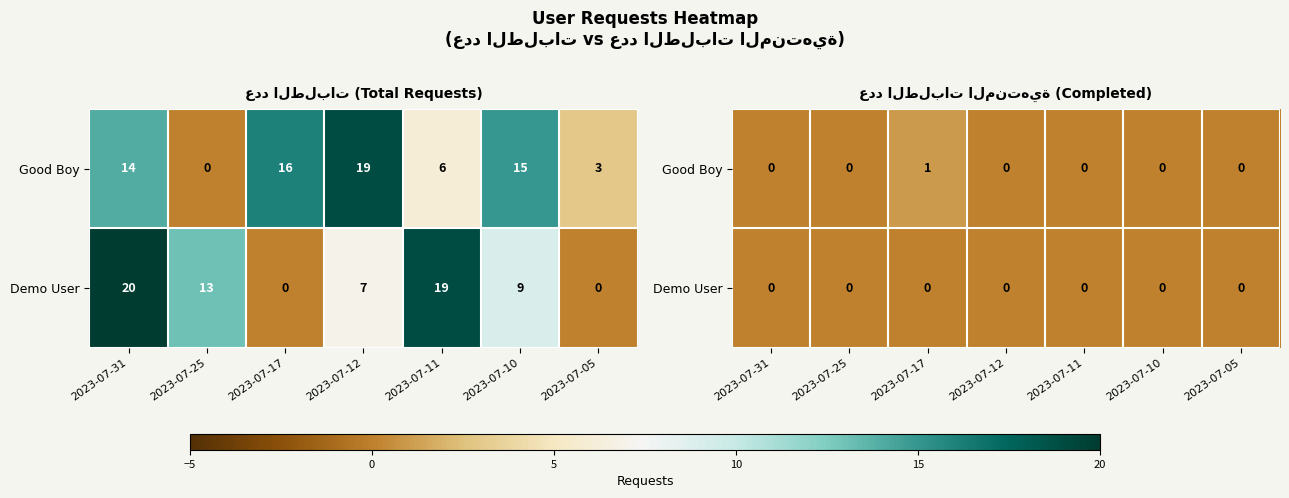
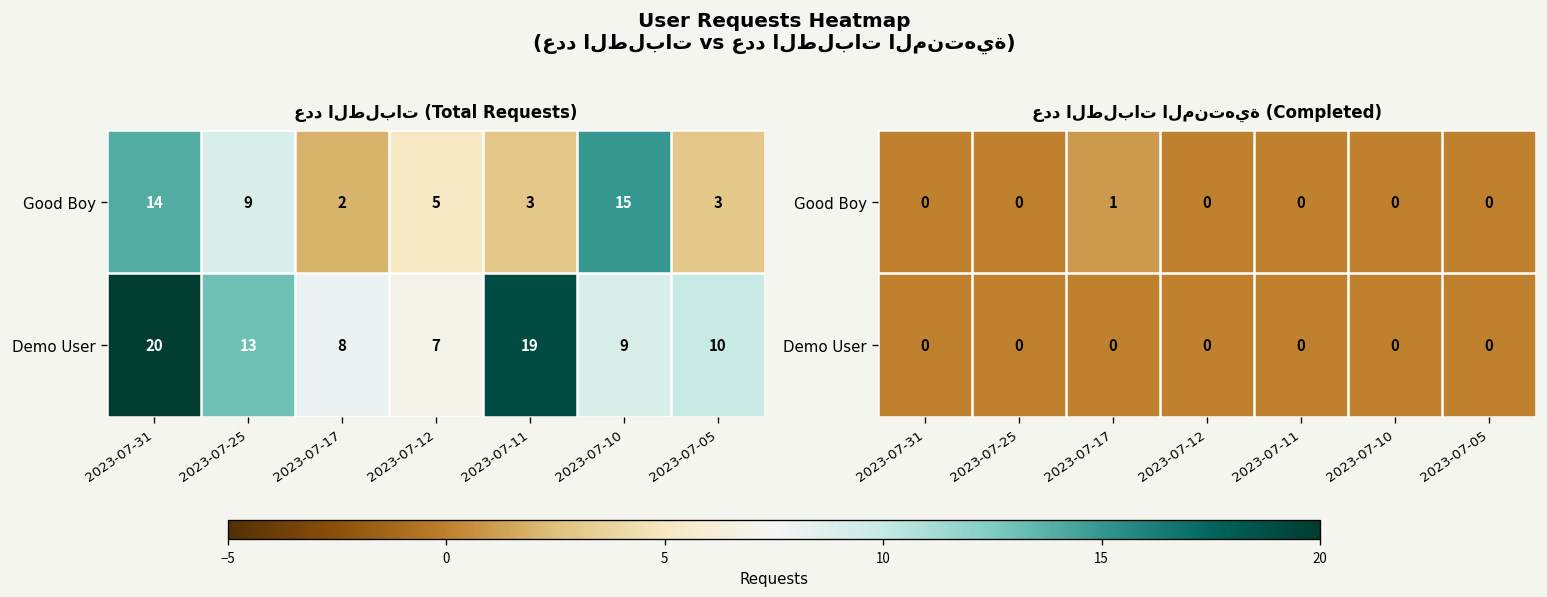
  {
    "عدد الطلبات (Total Requests)": {
      "Good Boy": {
        "2023-07-31": 14,
-       "2023-07-25": 0,
-       "2023-07-17": 16,
-       "2023-07-12": 19,
-       "2023-07-11": 6,
+       "2023-07-25": 9,
+       "2023-07-17": 2,
+       "2023-07-12": 5,
+       "2023-07-11": 3,
        "2023-07-10": 15,
        "2023-07-05": 3
      },
      "Demo User": {
        "2023-07-31": 20,
        "2023-07-25": 13,
-       "2023-07-17": 0,
+       "2023-07-17": 8,
        "2023-07-12": 7,
        "2023-07-11": 19,
        "2023-07-10": 9,
-       "2023-07-05": 0
+       "2023-07-05": 10
      }
    },
    "عدد الطلبات المنتهية (Completed)": {
      "Good Boy": {
        "2023-07-31": 0,
        "2023-07-25": 0,
        "2023-07-17": 1,
        "2023-07-12": 0,
        "2023-07-11": 0,
        "2023-07-10": 0,
        "2023-07-05": 0
      },
      "Demo User": {
        "2023-07-31": 0,
        "2023-07-25": 0,
        "2023-07-17": 0,
        "2023-07-12": 0,
        "2023-07-11": 0,
        "2023-07-10": 0,
        "2023-07-05": 0
      }
    }
  }
